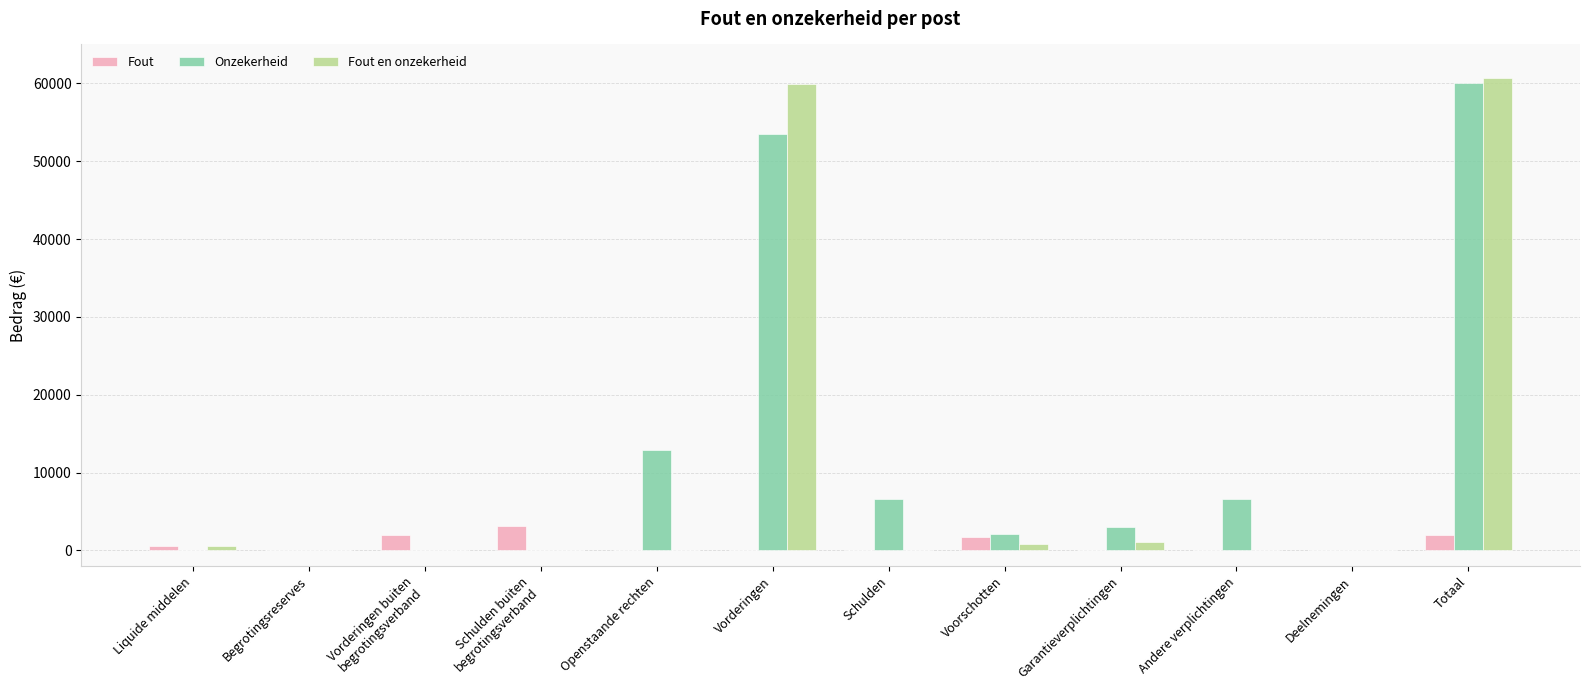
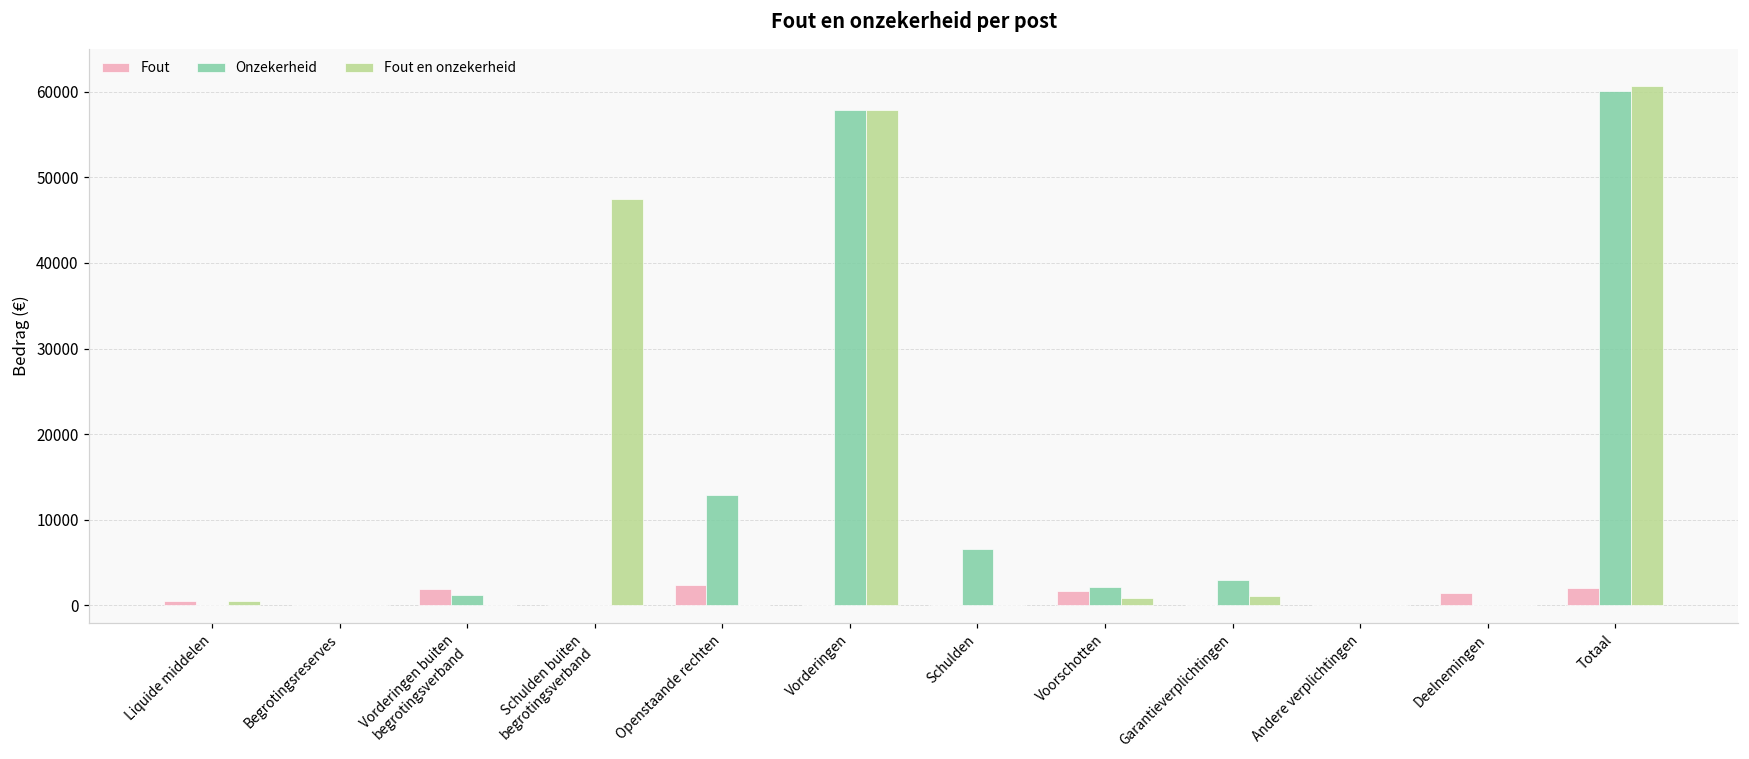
  {
    "Fout": {
      "Liquide middelen": 1000,
      "Begrotingsreserves": 0,
      "Vorderingen buiten begrotingsverband": 2000,
-     "Schulden buiten begrotingsverband": 3000,
-     "Openstaande rechten": 0,
+     "Schulden buiten begrotingsverband": 0,
+     "Openstaande rechten": 2000,
      "Vorderingen": 0,
      "Schulden": 0,
      "Voorschotten": 2000,
      "Garantieverplichtingen": 0,
      "Andere verplichtingen": 0,
-     "Deelnemingen": 0,
+     "Deelnemingen": 1000,
      "Totaal": 2000
    },
    "Onzekerheid": {
      "Liquide middelen": 0,
      "Begrotingsreserves": 0,
-     "Vorderingen buiten begrotingsverband": 0,
+     "Vorderingen buiten begrotingsverband": 1000,
      "Openstaande rechten": 13000,
-     "Vorderingen": 54000,
+     "Vorderingen": 58000,
      "Schulden": 7000,
      "Voorschotten": 2000,
      "Garantieverplichtingen": 3000,
-     "Andere verplichtingen": 7000,
+     "Andere verplichtingen": 0,
      "Deelnemingen": 0,
      "Totaal": 60000
    },
    "Fout en onzekerheid": {
      "Liquide middelen": 1000,
      "Begrotingsreserves": 0,
-     "Schulden buiten begrotingsverband": 0,
+     "Schulden buiten begrotingsverband": 47000,
      "Openstaande rechten": 0,
-     "Vorderingen": 60000,
+     "Vorderingen": 58000,
      "Schulden": 0,
      "Voorschotten": 1000,
      "Garantieverplichtingen": 1000,
      "Andere verplichtingen": 0,
      "Deelnemingen": 0,
      "Totaal": 61000
    }
  }
